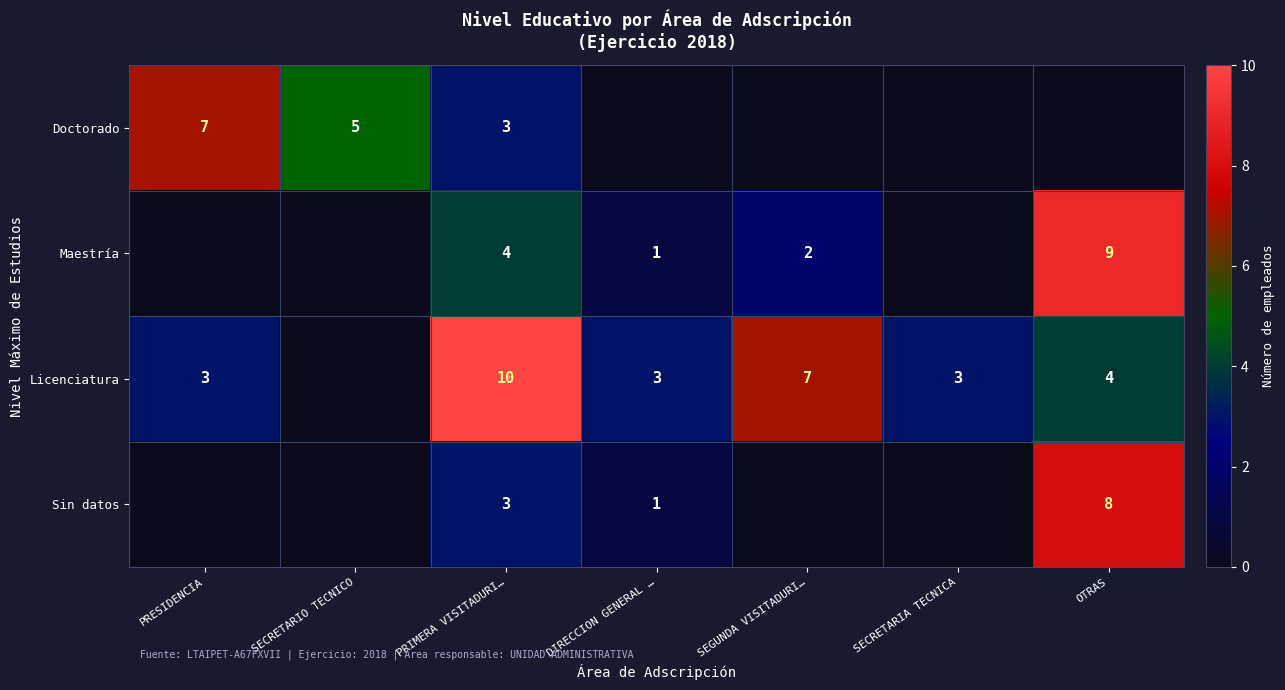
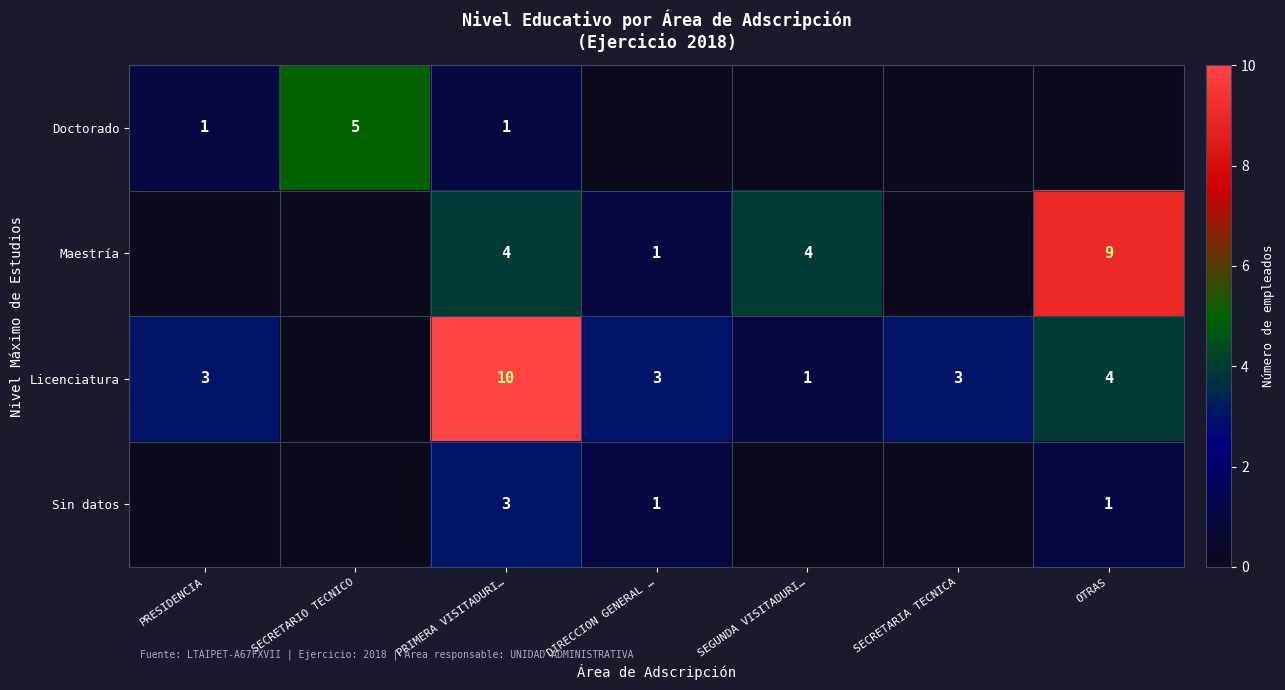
  {
    "Doctorado": {
-     "PRESIDENCIA": 7,
+     "PRESIDENCIA": 1,
      "SECRETARIO TECNICO": 5,
-     "PRIMERA VISITADURI…": 3
+     "PRIMERA VISITADURI…": 1
    },
    "Maestría": {
      "PRIMERA VISITADURI…": 4,
      "DIRECCION GENERAL …": 1,
-     "SEGUNDA VISITADURI…": 2,
+     "SEGUNDA VISITADURI…": 4,
      "OTRAS": 9
    },
    "Licenciatura": {
      "PRESIDENCIA": 3,
      "PRIMERA VISITADURI…": 10,
      "DIRECCION GENERAL …": 3,
-     "SEGUNDA VISITADURI…": 7,
+     "SEGUNDA VISITADURI…": 1,
      "SECRETARIA TECNICA": 3,
      "OTRAS": 4
    },
    "Sin datos": {
      "PRIMERA VISITADURI…": 3,
      "DIRECCION GENERAL …": 1,
-     "OTRAS": 8
+     "OTRAS": 1
    }
  }
